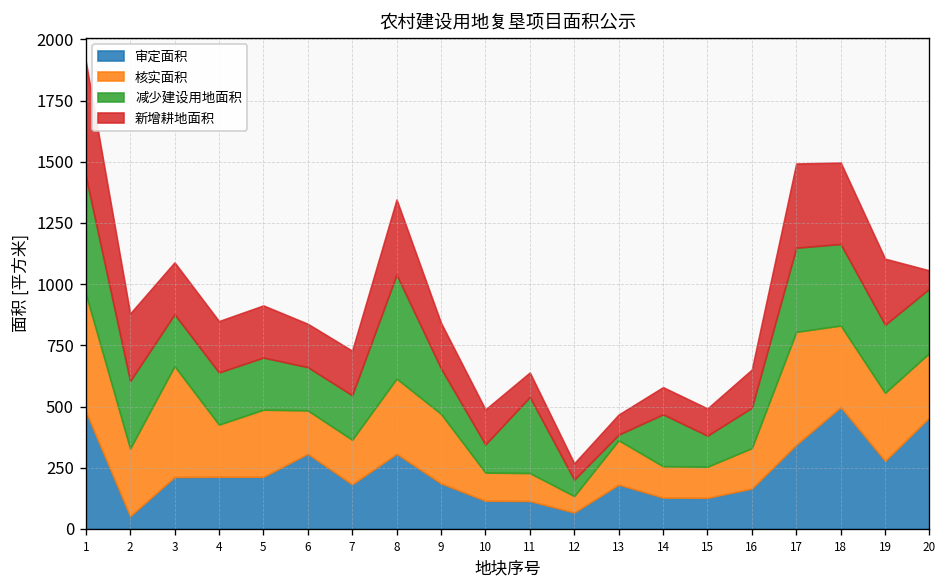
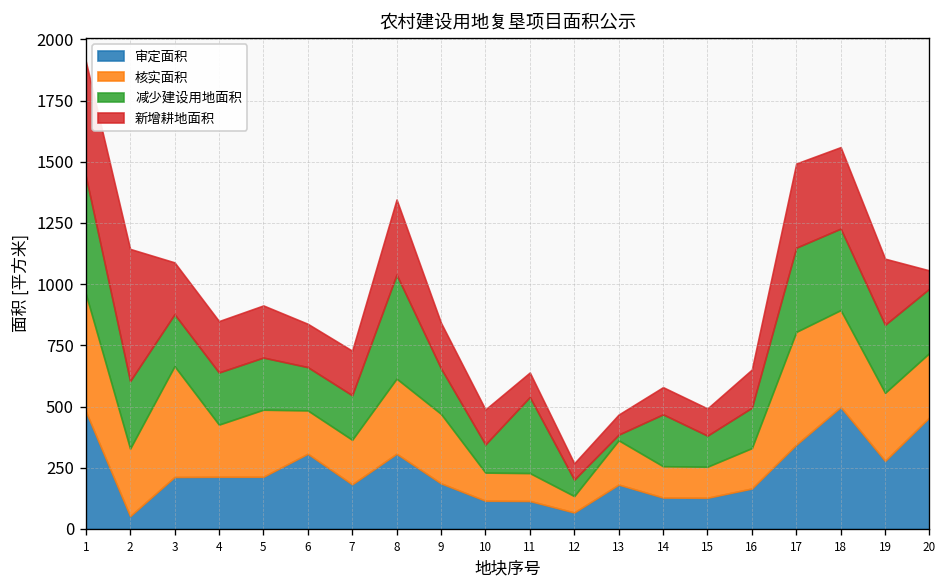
  {
    "审定面积": {
      "1": 480,
      "2": 50,
      "3": 210,
      "4": 210,
      "5": 210,
      "6": 310,
      "7": 180,
      "8": 310,
      "9": 190,
      "10": 120,
      "11": 110,
      "12": 70,
      "13": 180,
      "14": 130,
      "15": 130,
      "16": 170,
      "17": 340,
      "18": 500,
      "19": 280,
      "20": 460
    },
    "核实面积": {
      "1": 480,
      "2": 280,
      "3": 450,
      "4": 210,
      "5": 270,
      "6": 180,
      "7": 180,
      "8": 310,
      "9": 280,
      "10": 120,
      "11": 110,
      "12": 70,
      "13": 180,
      "14": 130,
      "15": 130,
      "16": 170,
      "17": 460,
-     "18": 330,
+     "18": 400,
      "19": 280,
      "20": 260
    },
    "减少建设用地面积": {
      "1": 480,
      "2": 280,
      "3": 210,
      "4": 210,
      "5": 210,
      "6": 180,
      "7": 180,
      "8": 430,
      "9": 190,
      "10": 120,
      "11": 310,
      "12": 70,
      "13": 20,
      "14": 210,
      "15": 130,
      "16": 170,
      "17": 340,
      "18": 330,
      "19": 280,
      "20": 260
    },
    "新增耕地面积": {
      "1": 470,
-     "2": 280,
+     "2": 540,
      "3": 210,
      "4": 210,
      "5": 210,
      "6": 180,
      "7": 180,
      "8": 310,
      "9": 190,
      "10": 140,
      "11": 100,
      "12": 70,
      "13": 80,
      "14": 110,
      "15": 110,
      "16": 160,
      "17": 340,
      "18": 330,
      "19": 270,
      "20": 70
    }
  }
